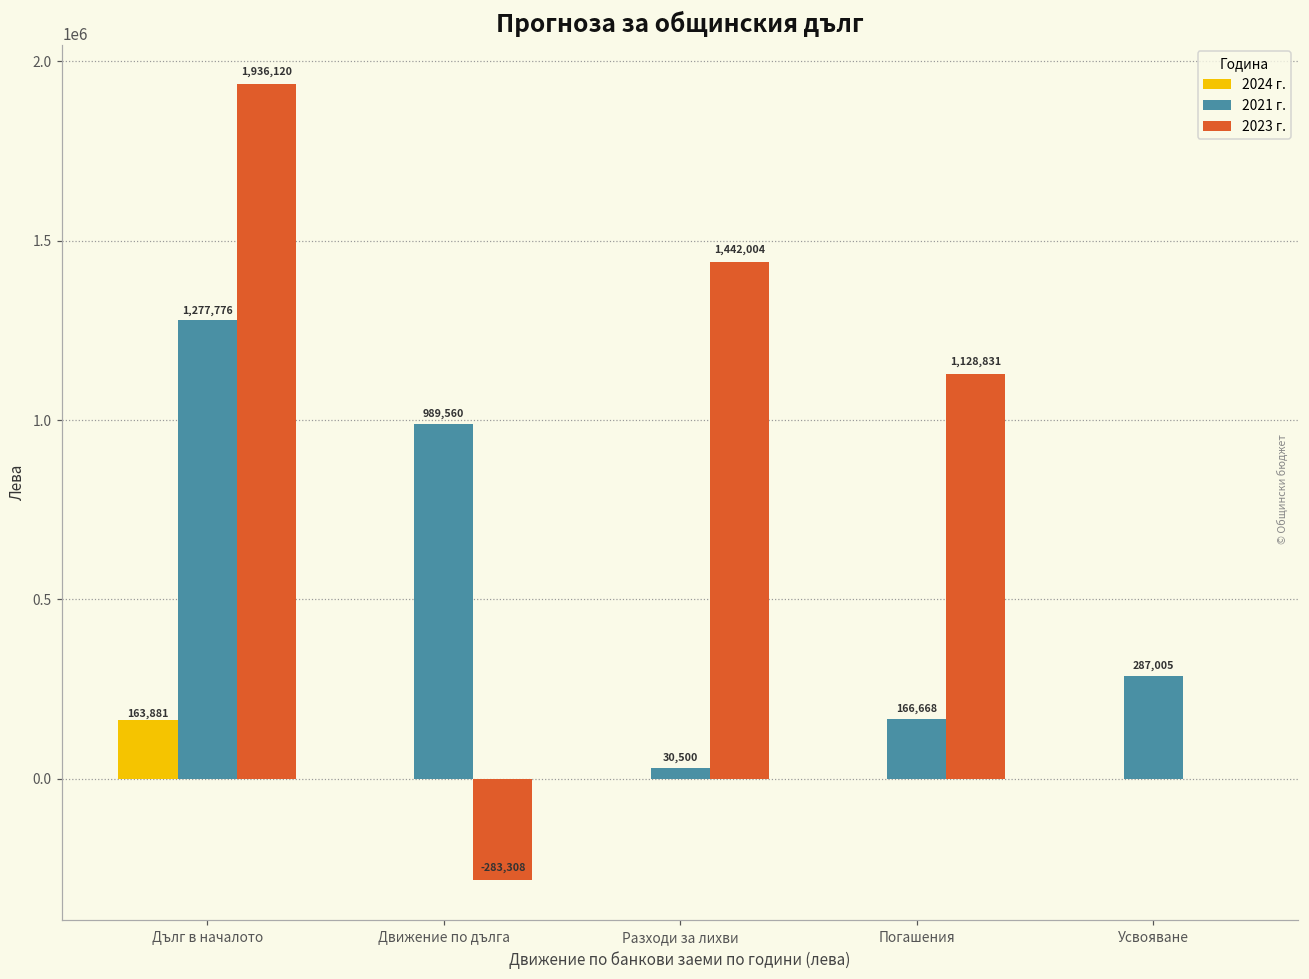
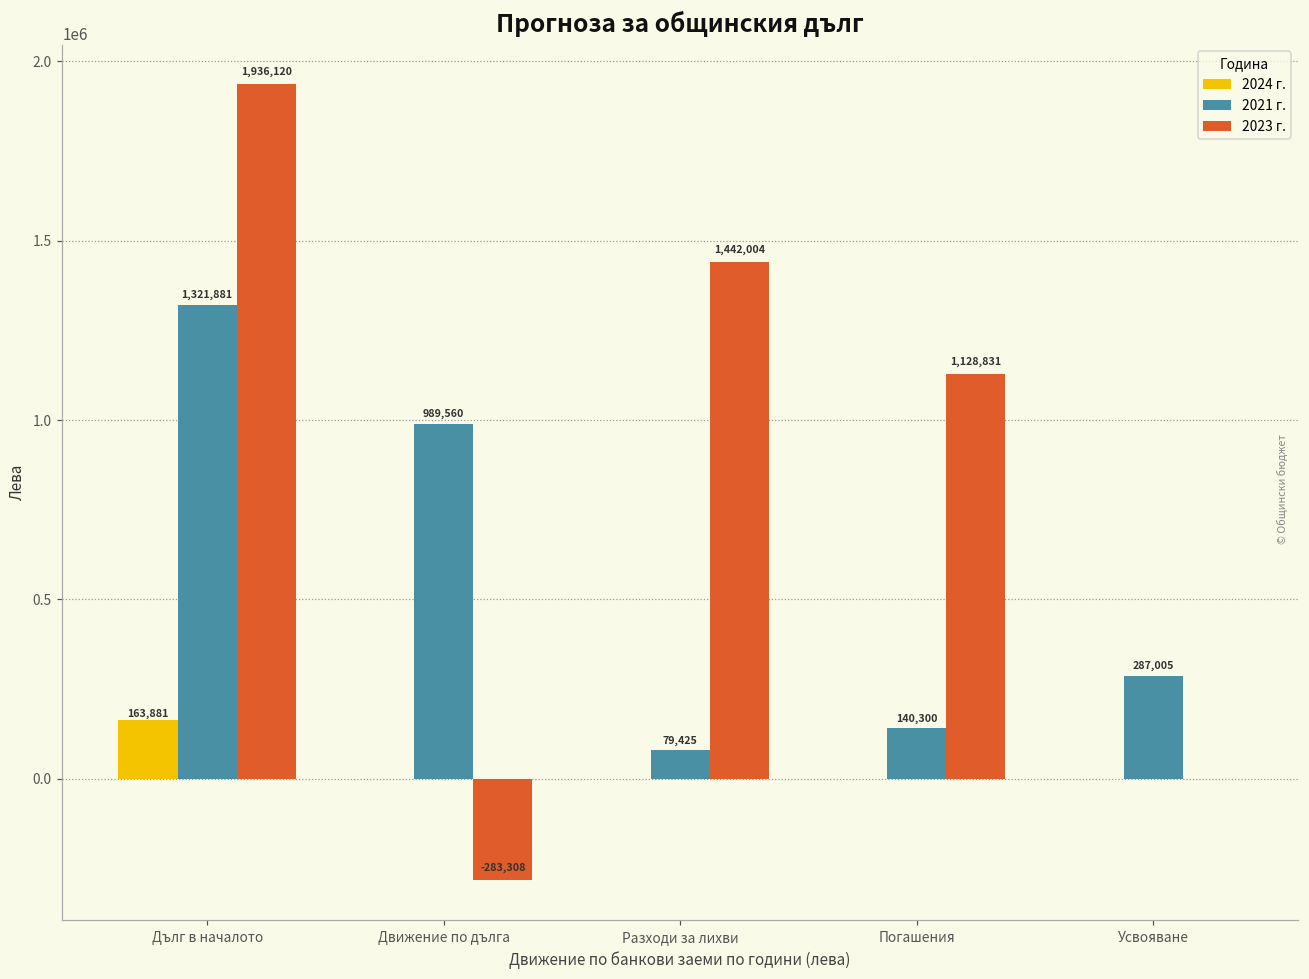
  {
    "2024 г.": {
      "Дълг в началото": "163,881"
    },
    "2021 г.": {
-     "Дълг в началото": "1,277,776",
+     "Дълг в началото": "1,321,881",
      "Движение по дълга": "989,560",
-     "Разходи за лихви": "30,500",
-     "Погашения": "166,668",
+     "Разходи за лихви": "79,425",
+     "Погашения": "140,300",
      "Усвояване": "287,005"
    },
    "2023 г.": {
      "Дълг в началото": "1,936,120",
      "Движение по дълга": "-283,308",
      "Разходи за лихви": "1,442,004",
      "Погашения": "1,128,831"
    }
  }
